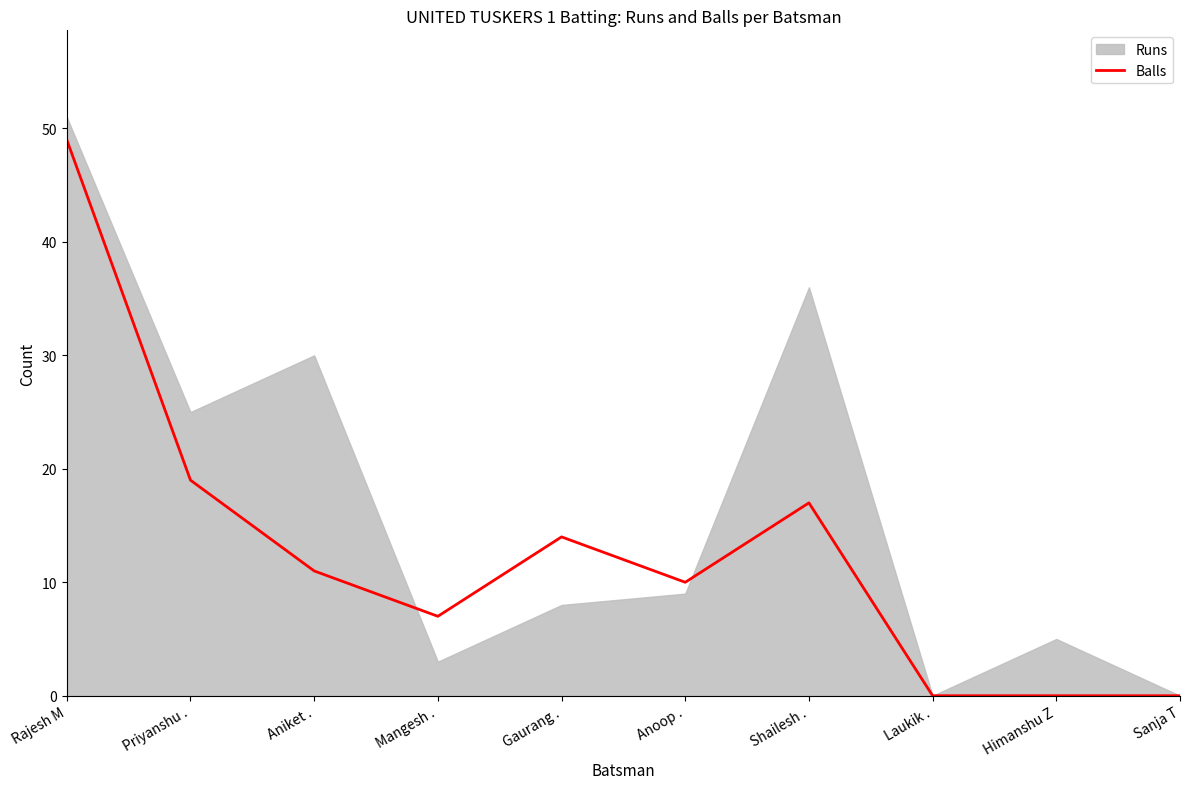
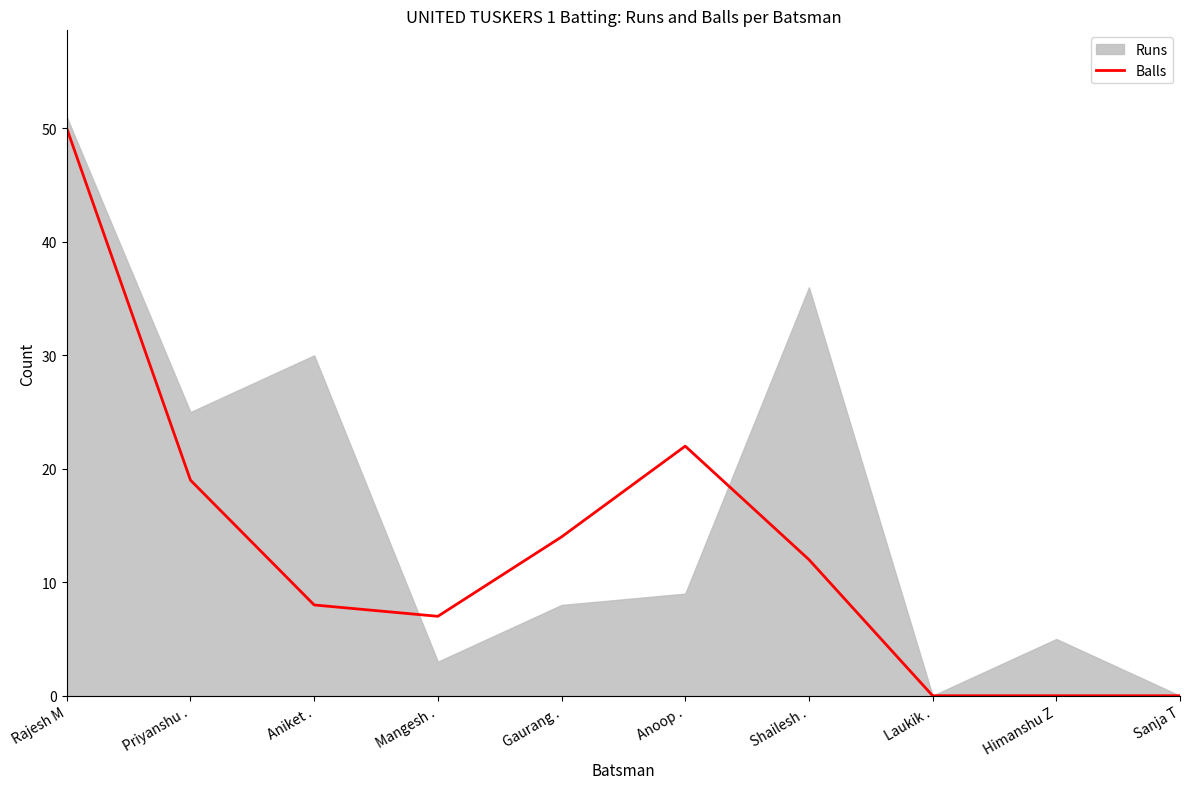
  {
    "Balls": {
-     "Rajesh M": 49,
+     "Rajesh M": 50,
      "Priyanshu .": 19,
-     "Aniket .": 11,
+     "Aniket .": 8,
      "Mangesh .": 7,
      "Gaurang .": 14,
-     "Anoop .": 10,
-     "Shailesh .": 17,
+     "Anoop .": 22,
+     "Shailesh .": 12,
      "Himanshu Z": 0
    },
    "Runs": {
      "Rajesh M": 51,
      "Priyanshu .": 25,
      "Aniket .": 30,
      "Mangesh .": 3,
      "Gaurang .": 8,
      "Anoop .": 9,
      "Shailesh .": 36,
      "Himanshu Z": 5
    }
  }
